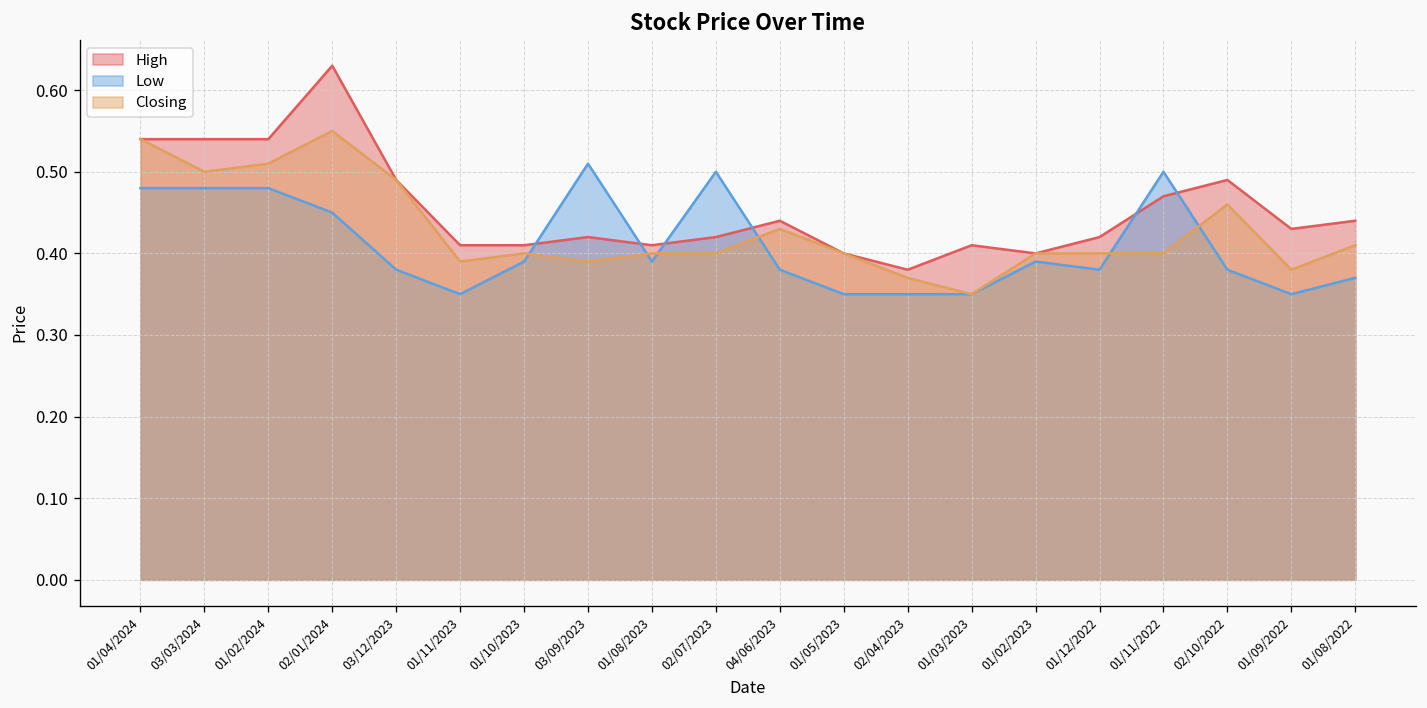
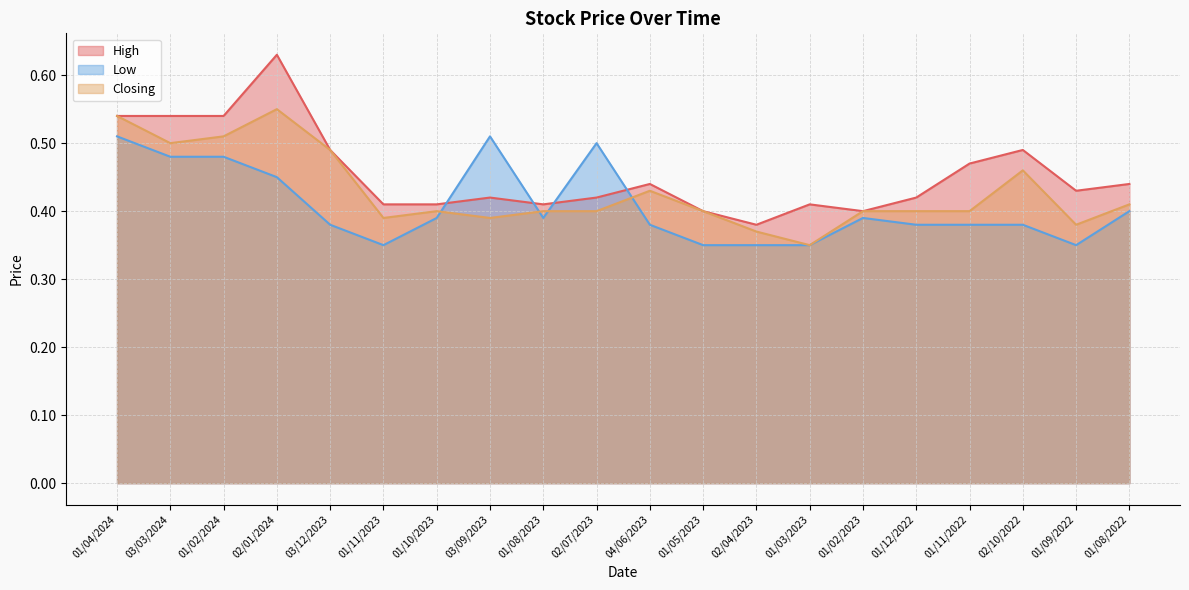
  {
    "Low": {
-     "01/04/2024": 0.48,
+     "01/04/2024": 0.51,
      "03/03/2024": 0.48,
      "01/02/2024": 0.48,
      "02/01/2024": 0.45,
      "03/12/2023": 0.38,
      "01/11/2023": 0.35,
      "01/10/2023": 0.39,
      "03/09/2023": 0.51,
      "01/08/2023": 0.39,
      "02/07/2023": 0.50,
      "04/06/2023": 0.38,
      "01/05/2023": 0.35,
      "02/04/2023": 0.35,
      "01/02/2023": 0.39,
      "01/12/2022": 0.38,
-     "01/11/2022": 0.50,
+     "01/11/2022": 0.38,
      "02/10/2022": 0.38,
      "01/09/2022": 0.35,
-     "01/08/2022": 0.37
+     "01/08/2022": 0.40
    }
  }
